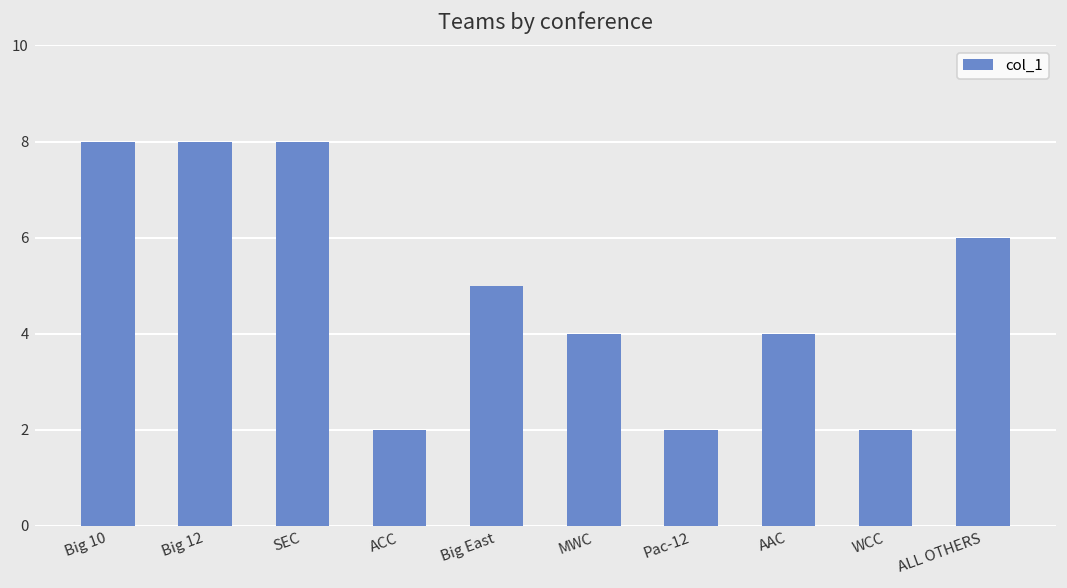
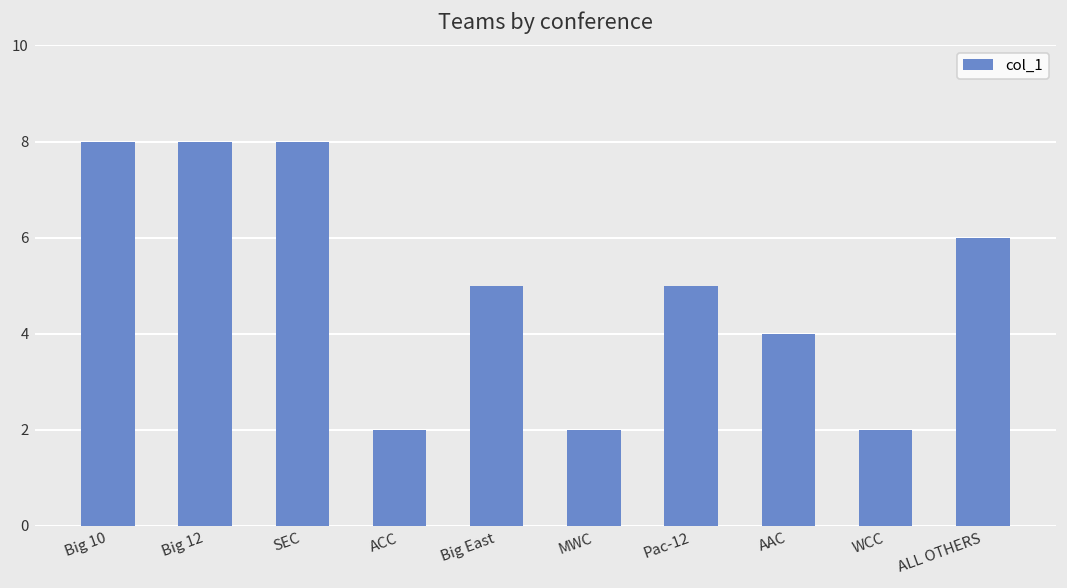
  {
    "Big 10": 8,
    "Big 12": 8,
    "SEC": 8,
    "ACC": 2,
    "Big East": 5,
-   "MWC": 4,
-   "Pac-12": 2,
+   "MWC": 2,
+   "Pac-12": 5,
    "AAC": 4,
    "WCC": 2,
    "ALL OTHERS": 6
  }
